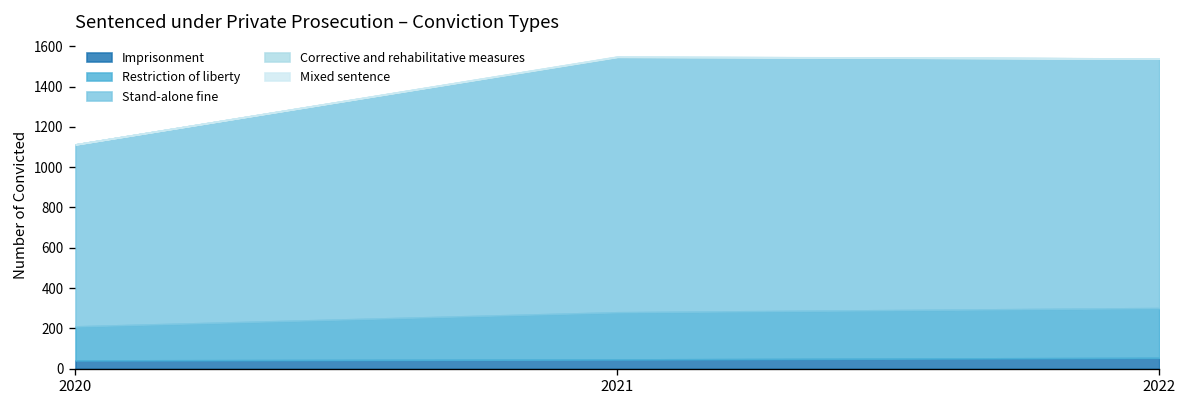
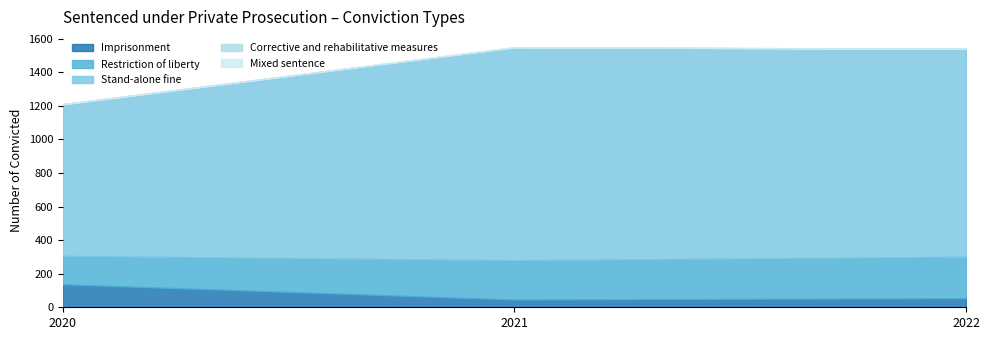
  {
    "Imprisonment": {
-     "2020": 40,
+     "2020": 140,
      "2021": 50,
      "2022": 50
    }
  }
